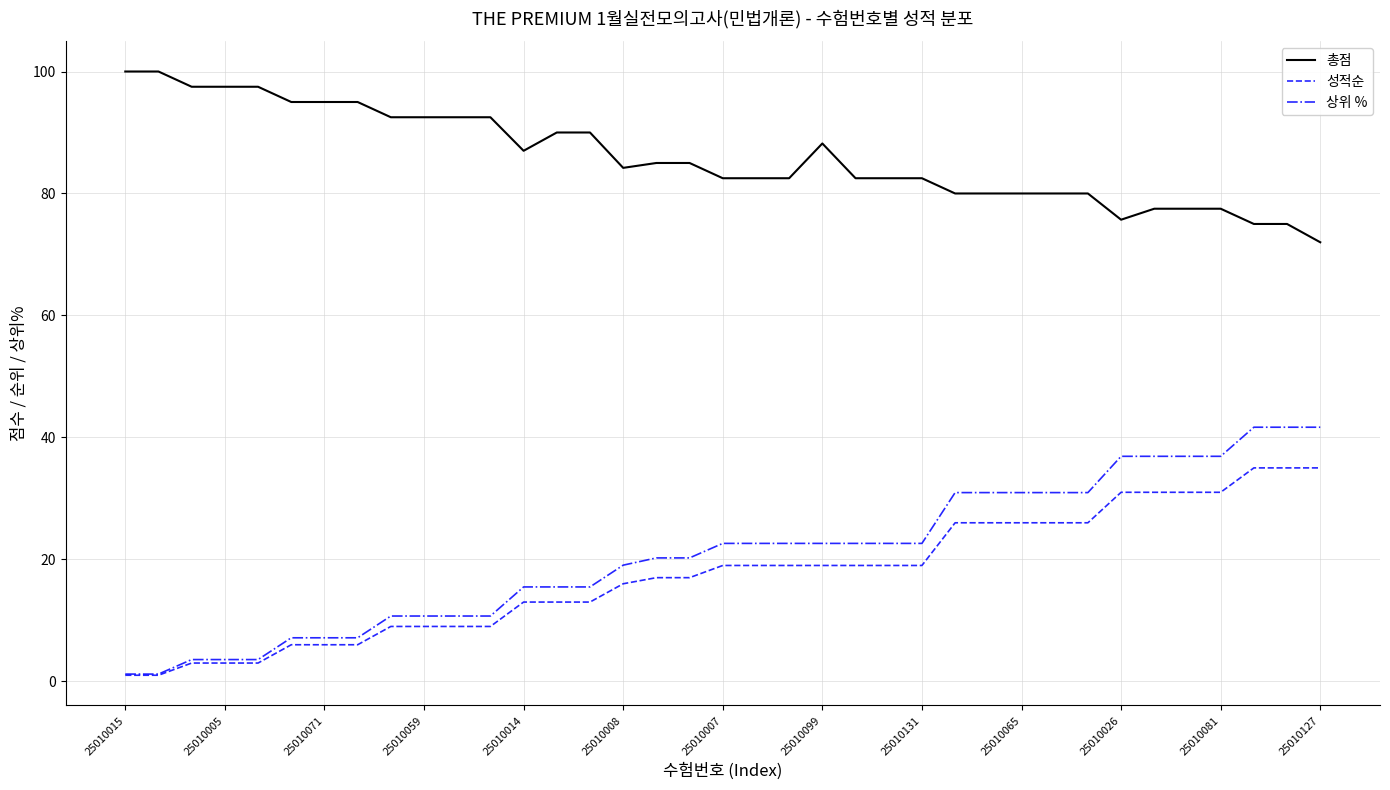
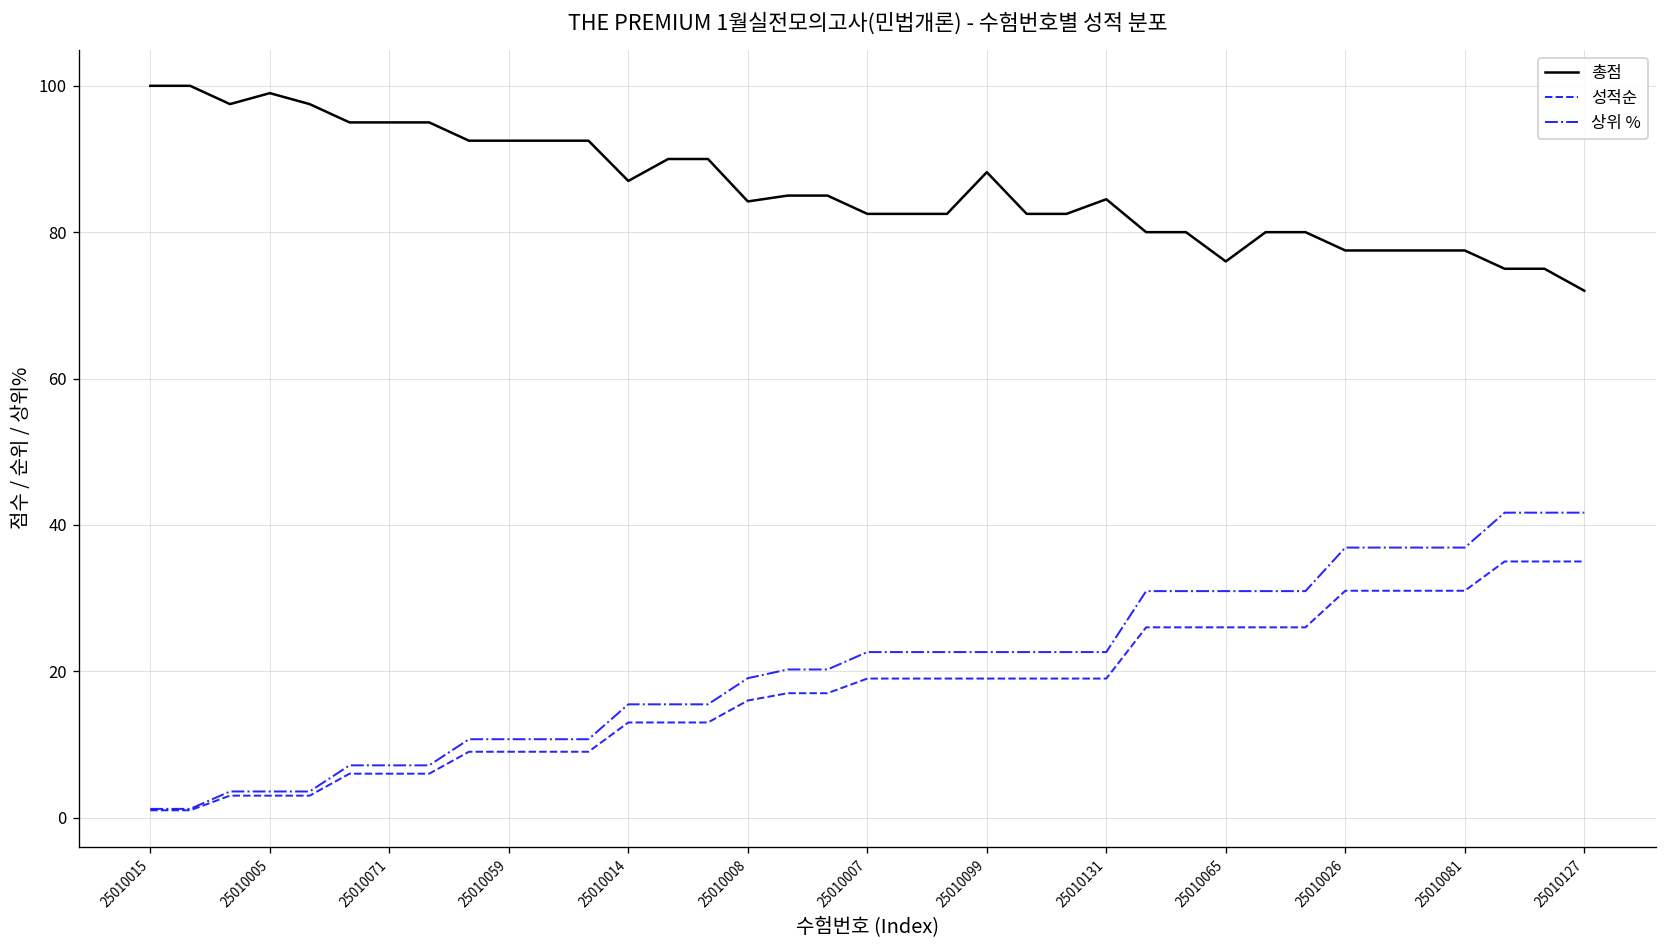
  {
    "총점": {
      "25010015": 100,
-     "25010005": 98,
+     "25010005": 99,
      "25010071": 95,
      "25010059": 93,
      "25010014": 87,
      "25010008": 84,
      "25010007": 83,
      "25010099": 88,
-     "25010131": 83,
-     "25010065": 80,
-     "25010026": 76,
+     "25010131": 85,
+     "25010065": 76,
+     "25010026": 78,
      "25010081": 78,
      "25010127": 72
    }
  }
